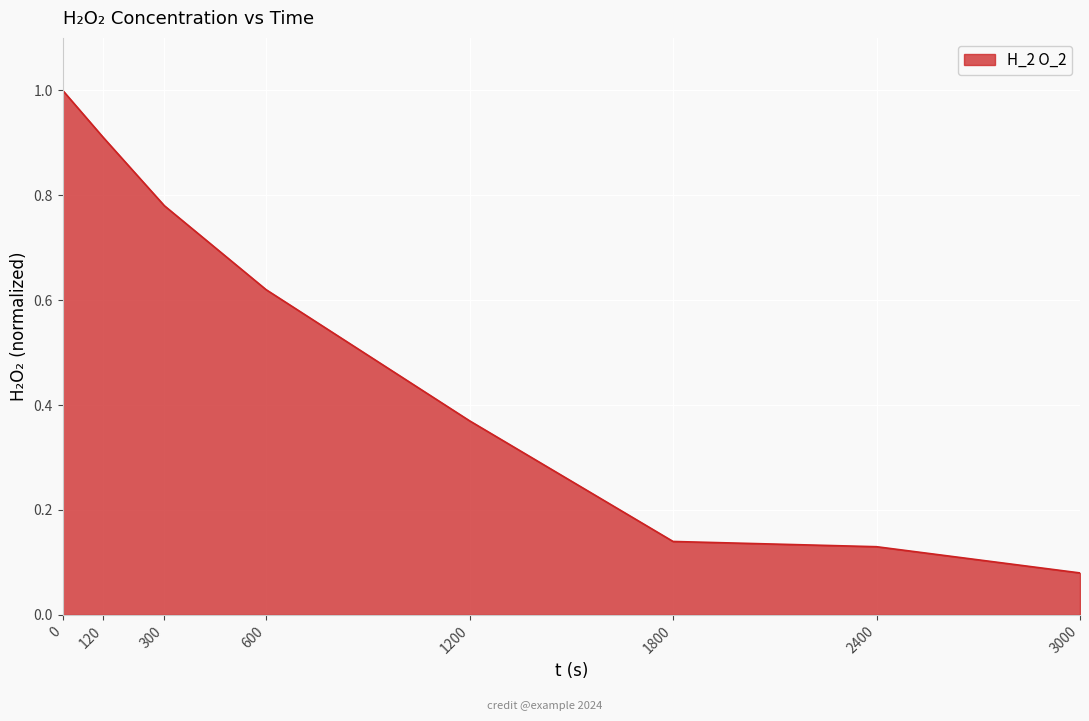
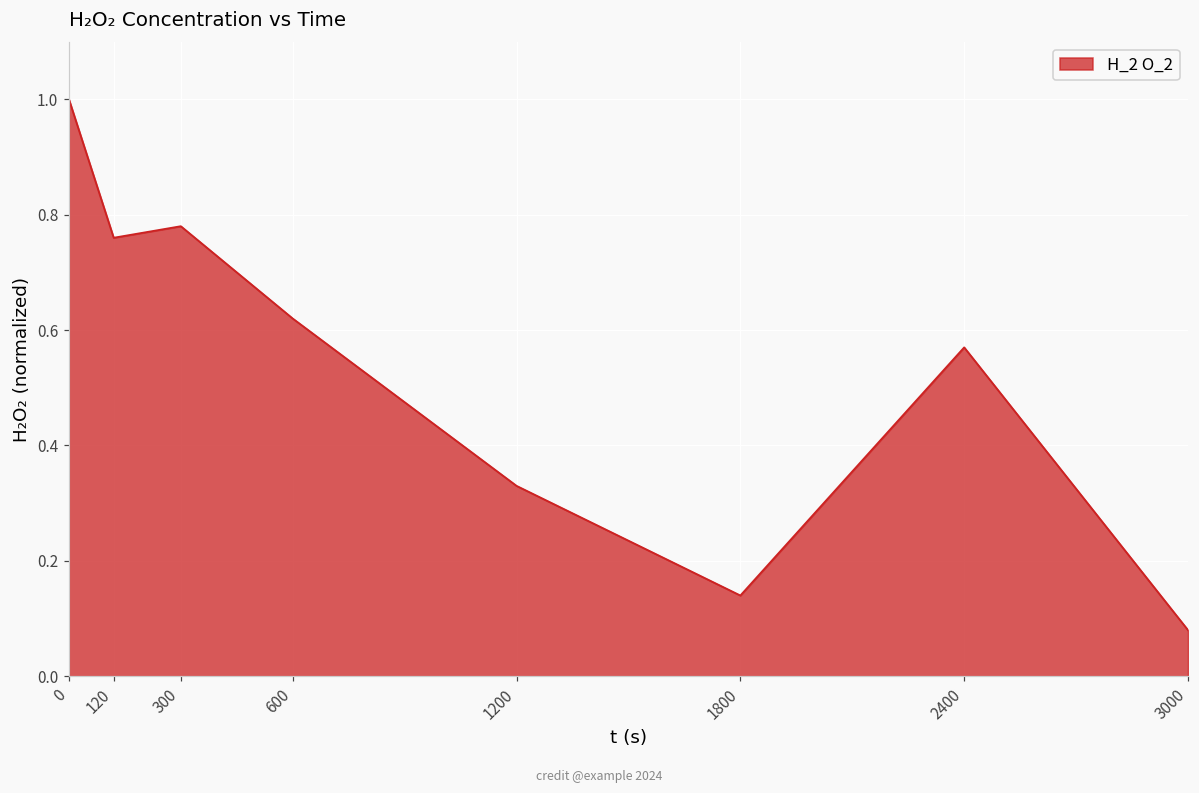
  {
    "0": 1.00,
-   "120": 0.91,
+   "120": 0.76,
    "300": 0.78,
    "600": 0.62,
-   "1200": 0.37,
+   "1200": 0.33,
    "1800": 0.14,
-   "2400": 0.13,
+   "2400": 0.57,
    "3000": 0.08
  }
